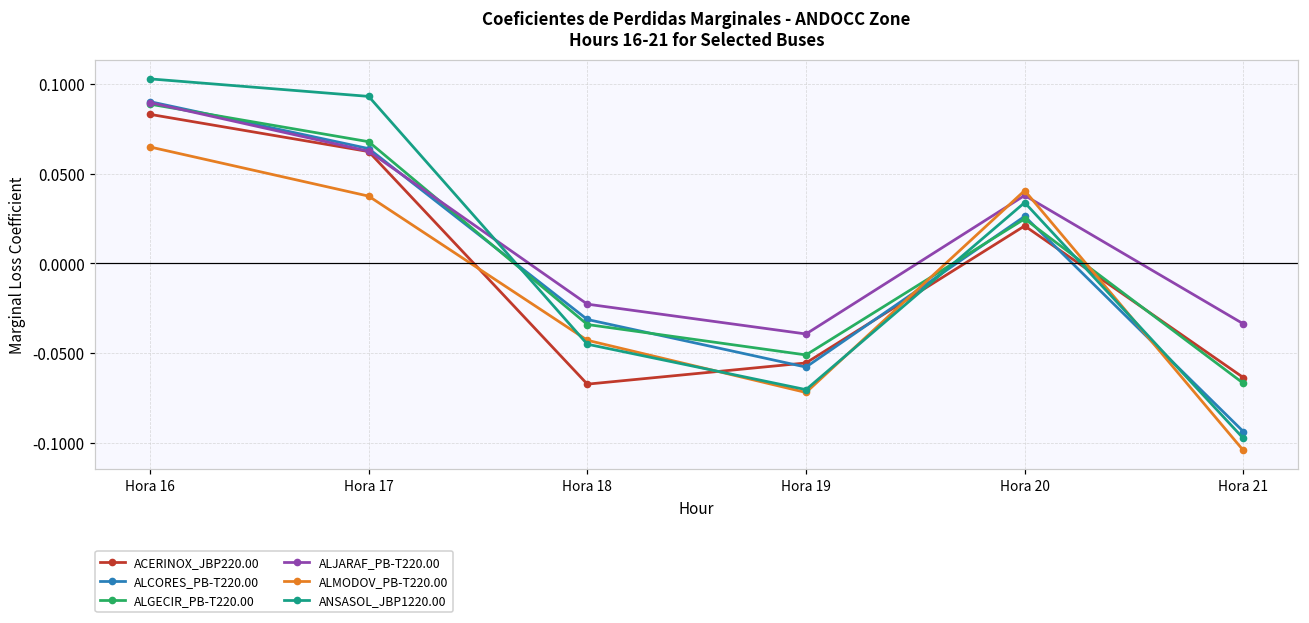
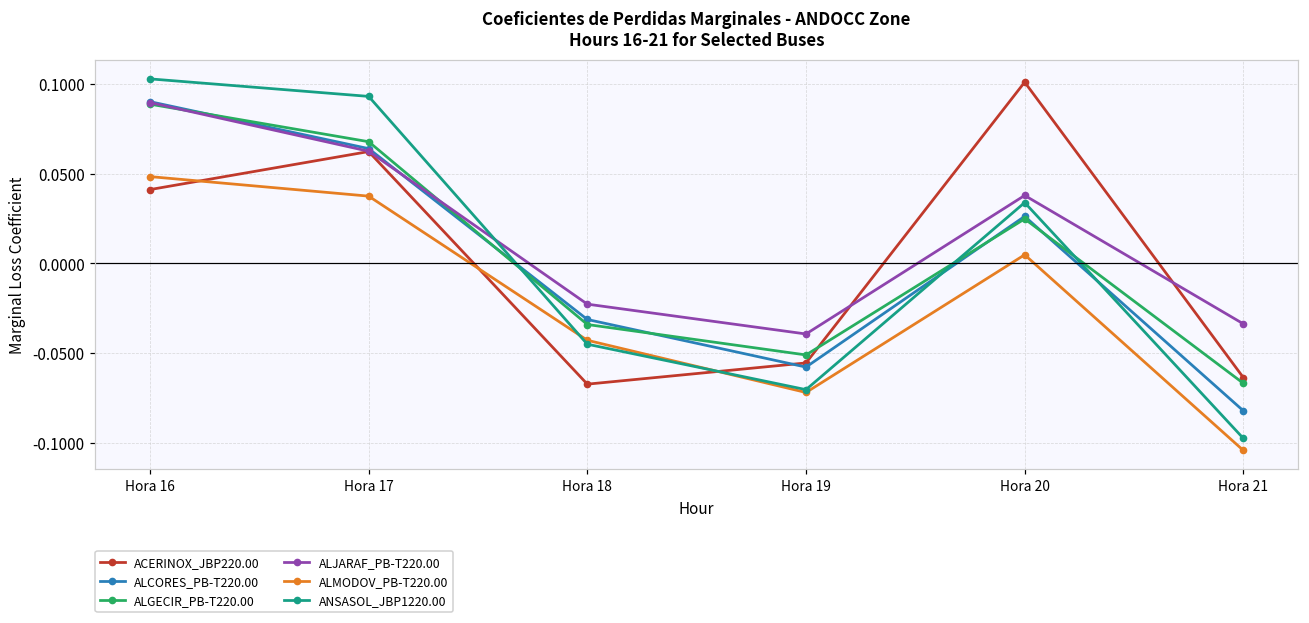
  {
    "ACERINOX_JBP220.00": {
-     "Hora 16": 0.083,
+     "Hora 16": 0.041,
      "Hora 18": -0.067,
      "Hora 19": -0.056,
-     "Hora 20": 0.021,
+     "Hora 20": 0.101,
      "Hora 21": -0.064
    },
    "ALCORES_PB-T220.00": {
      "Hora 18": -0.031,
      "Hora 19": -0.058,
-     "Hora 21": -0.094
+     "Hora 21": -0.082
    },
    "ALJARAF_PB-T220.00": {
      "Hora 18": -0.023,
      "Hora 19": -0.039,
      "Hora 20": 0.038,
      "Hora 21": -0.034
    },
    "ALMODOV_PB-T220.00": {
-     "Hora 16": 0.065,
+     "Hora 16": 0.048,
      "Hora 17": 0.037,
      "Hora 18": -0.043,
      "Hora 19": -0.072,
-     "Hora 20": 0.041,
+     "Hora 20": 0.005,
      "Hora 21": -0.104
    }
  }
